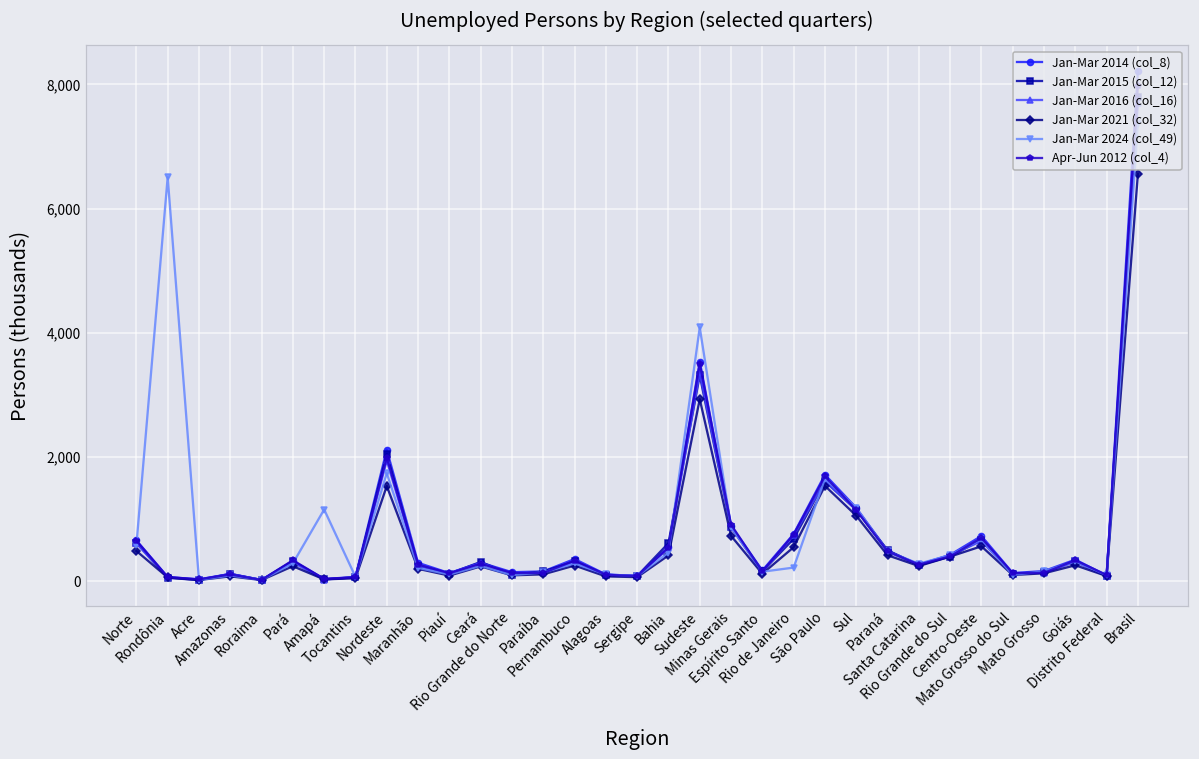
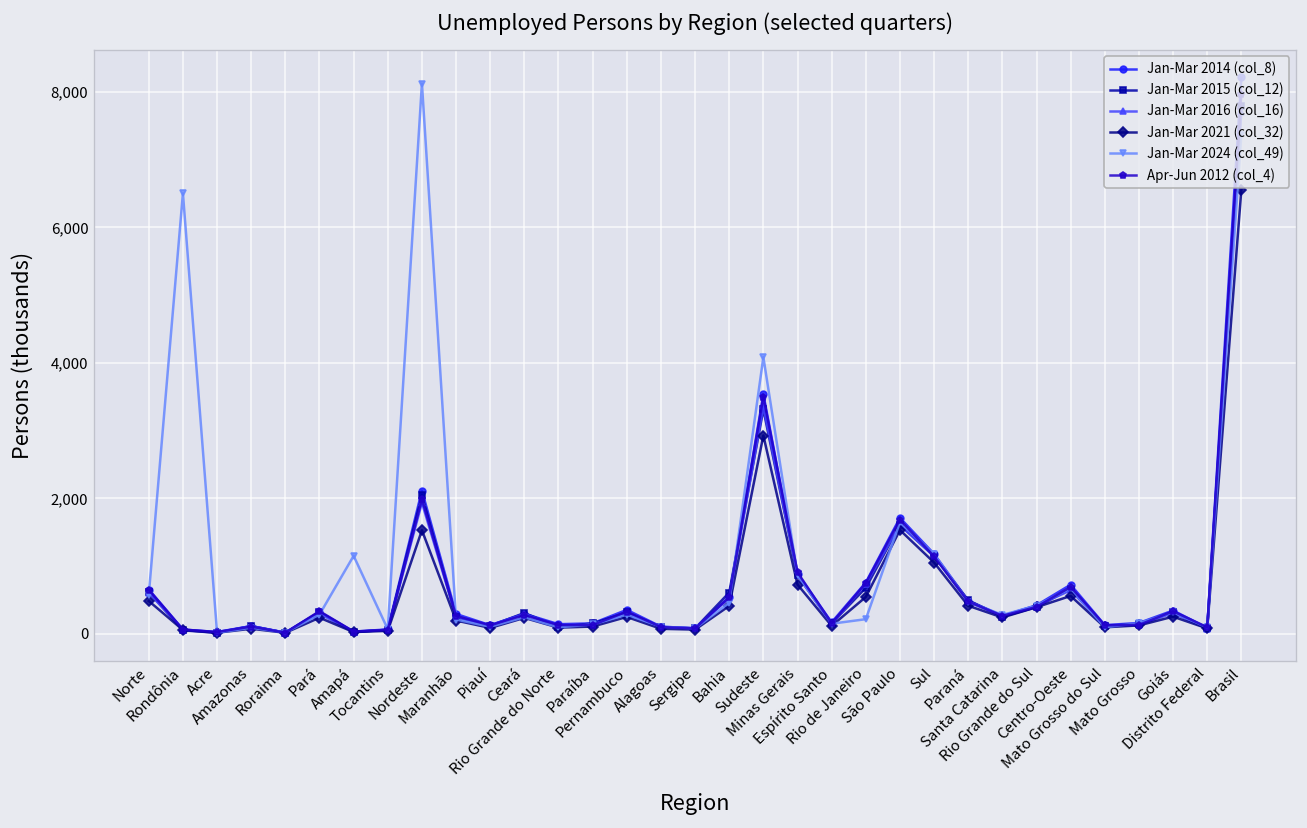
  {
    "Jan-Mar 2024 (col_49)": {
      "Rondônia": "6,500",
      "Amapá": "1,200",
-     "Nordeste": "1,700",
+     "Nordeste": "8,100",
      "Sudeste": "4,100",
      "Rio de Janeiro": "200"
    }
  }
